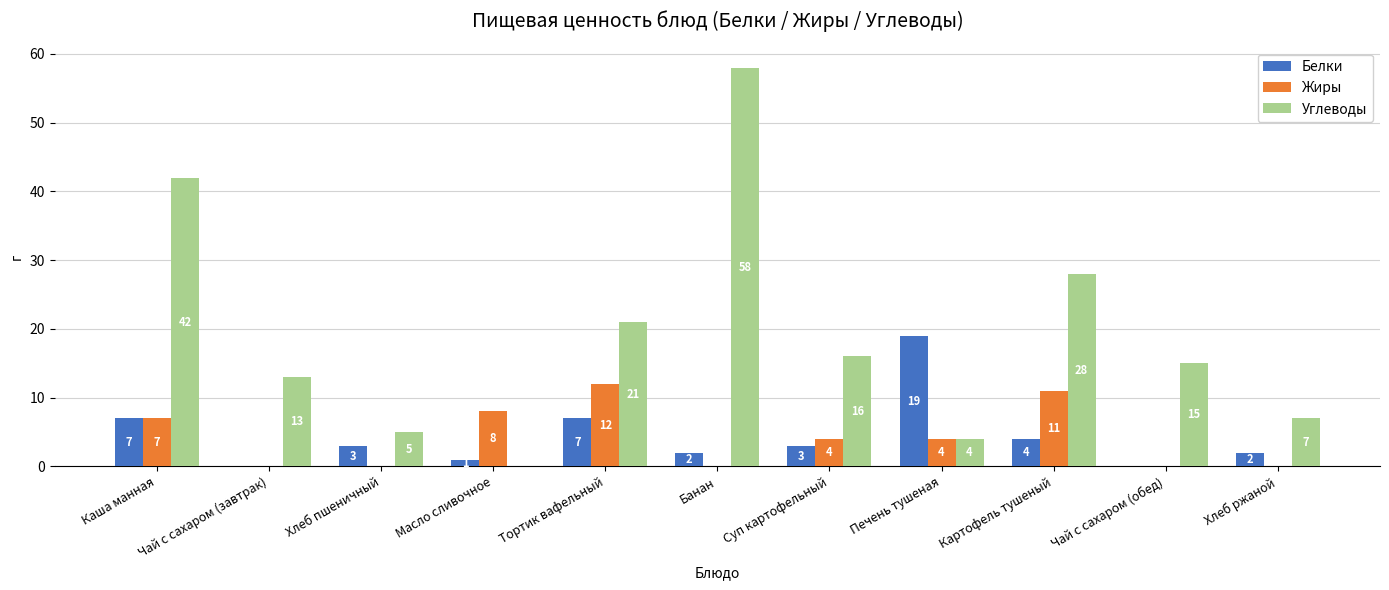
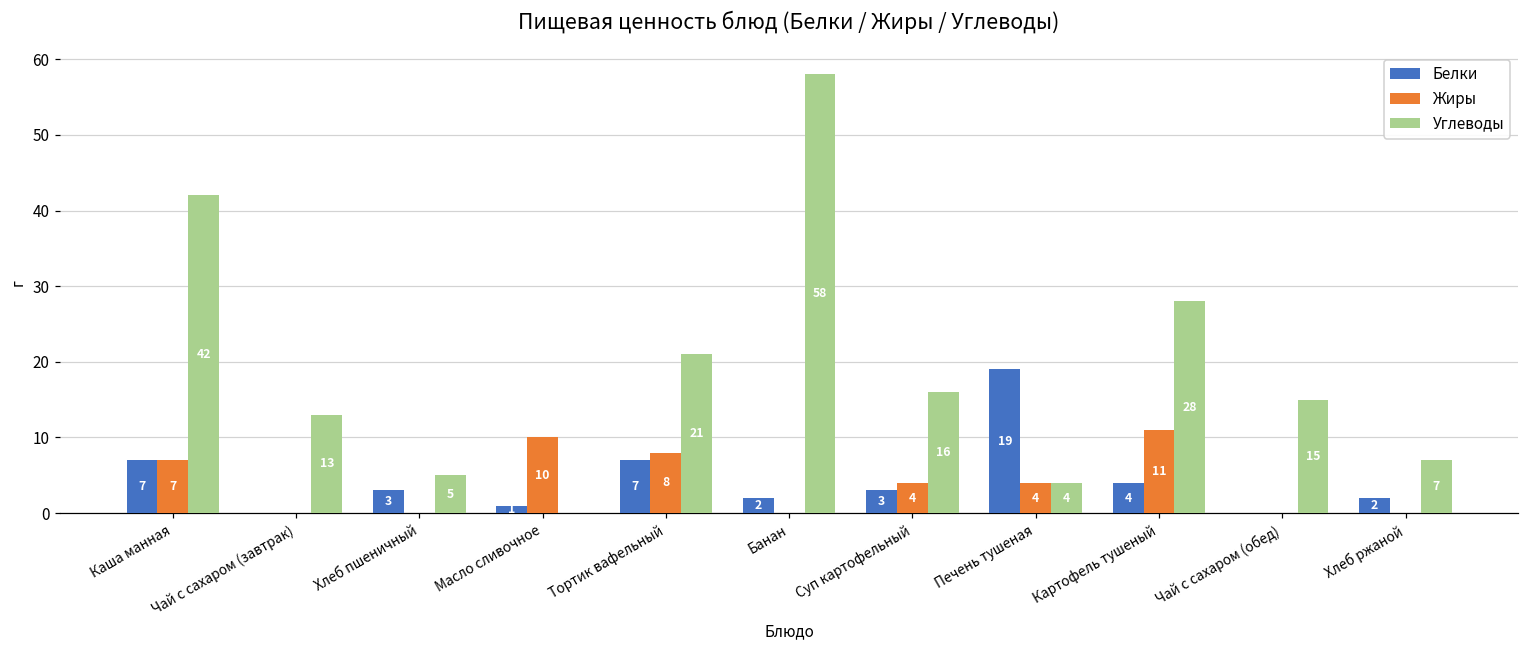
  {
    "Белки": {
      "Каша манная": 7,
      "Хлеб пшеничный": 3,
      "Тортик вафельный": 7,
      "Банан": 2,
      "Суп картофельный": 3,
      "Печень тушеная": 19,
      "Картофель тушеный": 4,
      "Хлеб ржаной": 2
    },
    "Жиры": {
      "Каша манная": 7,
-     "Масло сливочное": 8,
-     "Тортик вафельный": 12,
+     "Масло сливочное": 10,
+     "Тортик вафельный": 8,
      "Суп картофельный": 4,
      "Печень тушеная": 4,
      "Картофель тушеный": 11
    },
    "Углеводы": {
      "Каша манная": 42,
      "Чай с сахаром (завтрак)": 13,
      "Хлеб пшеничный": 5,
      "Тортик вафельный": 21,
      "Банан": 58,
      "Суп картофельный": 16,
      "Печень тушеная": 4,
      "Картофель тушеный": 28,
      "Чай с сахаром (обед)": 15,
      "Хлеб ржаной": 7
    }
  }
